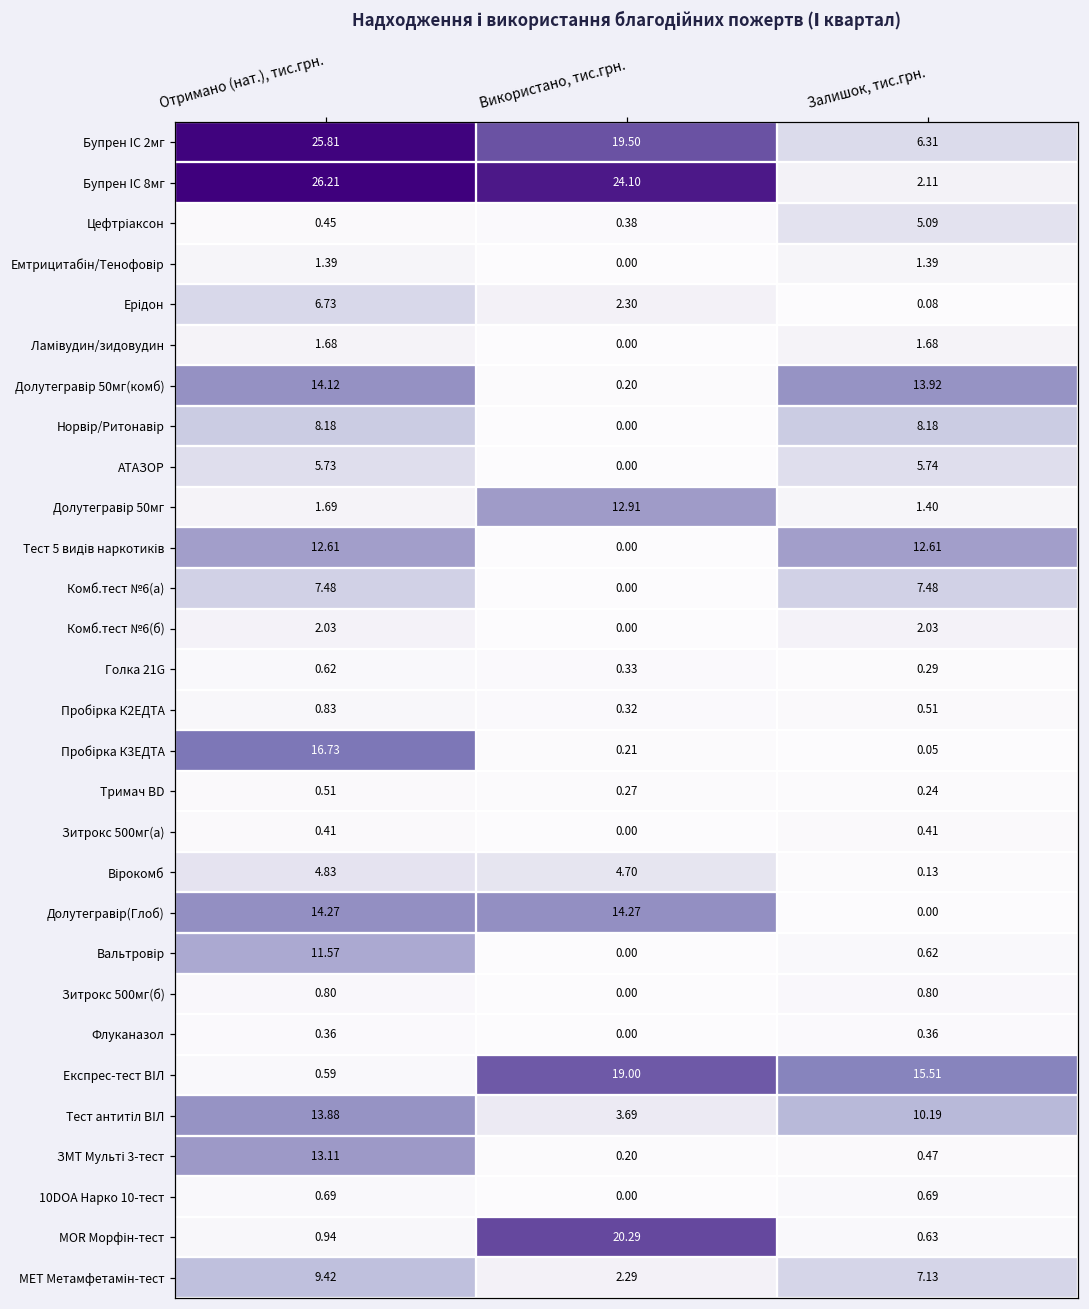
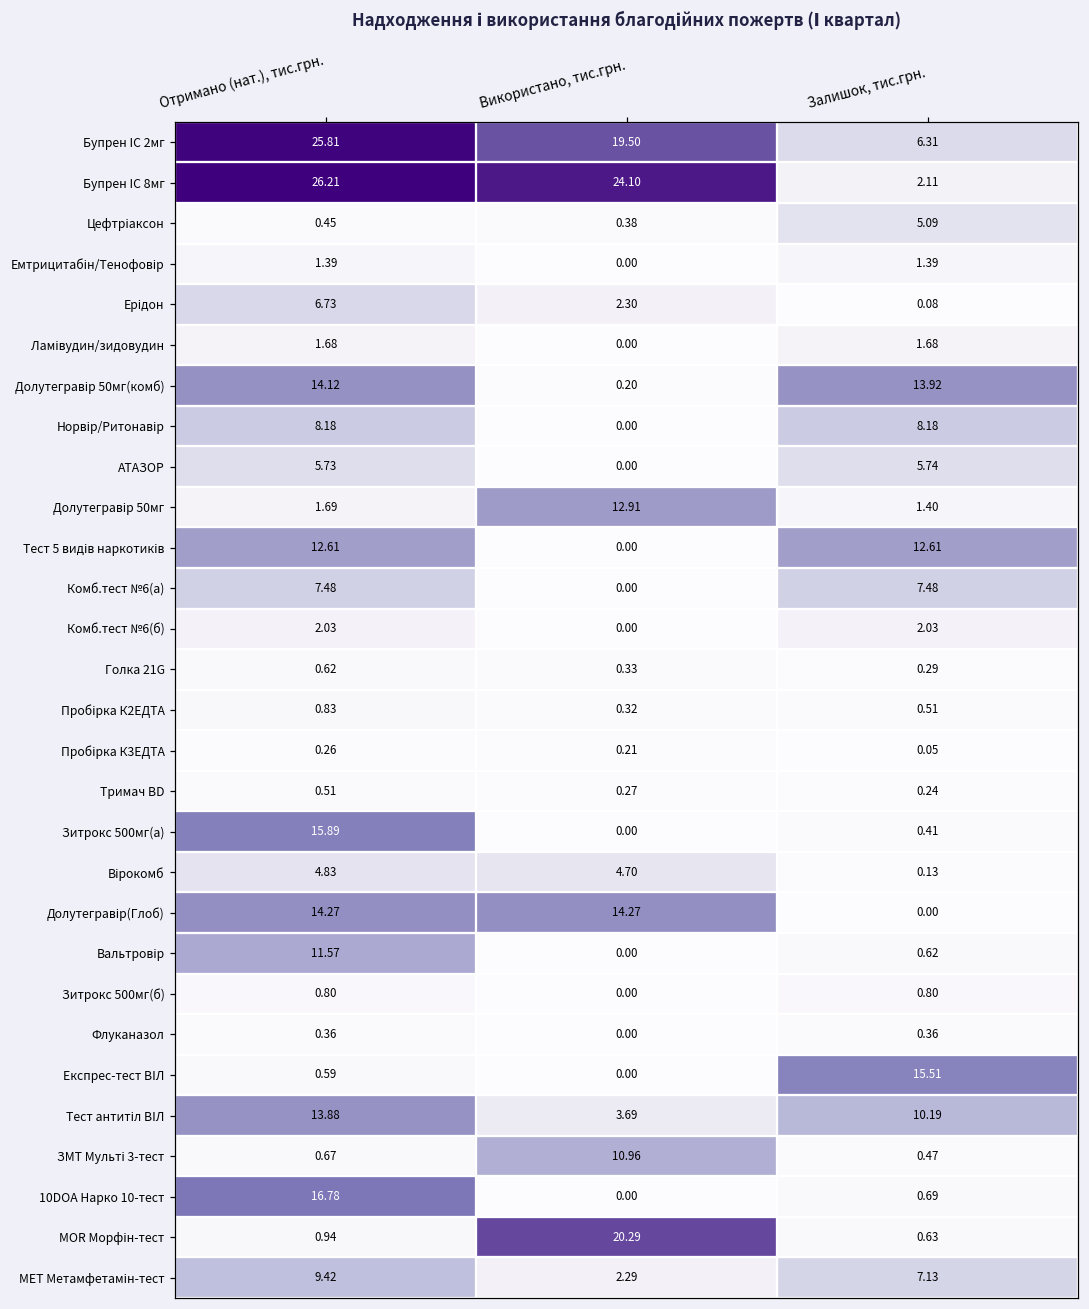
  {
    "Бупрен IC 2мг": {
      "Отримано (нат.), тис.грн.": 25.81,
      "Використано, тис.грн.": 19.50,
      "Залишок, тис.грн.": 6.31
    },
    "Бупрен IC 8мг": {
      "Отримано (нат.), тис.грн.": 26.21,
      "Використано, тис.грн.": 24.10,
      "Залишок, тис.грн.": 2.11
    },
    "Цефтріаксон": {
      "Отримано (нат.), тис.грн.": 0.45,
      "Використано, тис.грн.": 0.38,
      "Залишок, тис.грн.": 5.09
    },
    "Емтрицитабін/Тенофовір": {
      "Отримано (нат.), тис.грн.": 1.39,
      "Використано, тис.грн.": 0.00,
      "Залишок, тис.грн.": 1.39
    },
    "Ерідон": {
      "Отримано (нат.), тис.грн.": 6.73,
      "Використано, тис.грн.": 2.30,
      "Залишок, тис.грн.": 0.08
    },
    "Ламівудин/зидовудин": {
      "Отримано (нат.), тис.грн.": 1.68,
      "Використано, тис.грн.": 0.00,
      "Залишок, тис.грн.": 1.68
    },
    "Долутегравір 50мг(комб)": {
      "Отримано (нат.), тис.грн.": 14.12,
      "Використано, тис.грн.": 0.20,
      "Залишок, тис.грн.": 13.92
    },
    "Норвір/Ритонавір": {
      "Отримано (нат.), тис.грн.": 8.18,
      "Використано, тис.грн.": 0.00,
      "Залишок, тис.грн.": 8.18
    },
    "АТАЗОР": {
      "Отримано (нат.), тис.грн.": 5.73,
      "Використано, тис.грн.": 0.00,
      "Залишок, тис.грн.": 5.74
    },
    "Долутегравір 50мг": {
      "Отримано (нат.), тис.грн.": 1.69,
      "Використано, тис.грн.": 12.91,
      "Залишок, тис.грн.": 1.40
    },
    "Тест 5 видів наркотиків": {
      "Отримано (нат.), тис.грн.": 12.61,
      "Використано, тис.грн.": 0.00,
      "Залишок, тис.грн.": 12.61
    },
    "Комб.тест №6(а)": {
      "Отримано (нат.), тис.грн.": 7.48,
      "Використано, тис.грн.": 0.00,
      "Залишок, тис.грн.": 7.48
    },
    "Комб.тест №6(б)": {
      "Отримано (нат.), тис.грн.": 2.03,
      "Використано, тис.грн.": 0.00,
      "Залишок, тис.грн.": 2.03
    },
    "Голка 21G": {
      "Отримано (нат.), тис.грн.": 0.62,
      "Використано, тис.грн.": 0.33,
      "Залишок, тис.грн.": 0.29
    },
    "Пробірка К2ЕДТА": {
      "Отримано (нат.), тис.грн.": 0.83,
      "Використано, тис.грн.": 0.32,
      "Залишок, тис.грн.": 0.51
    },
    "Пробірка К3ЕДТА": {
-     "Отримано (нат.), тис.грн.": 16.73,
+     "Отримано (нат.), тис.грн.": 0.26,
      "Використано, тис.грн.": 0.21,
      "Залишок, тис.грн.": 0.05
    },
    "Тримач BD": {
      "Отримано (нат.), тис.грн.": 0.51,
      "Використано, тис.грн.": 0.27,
      "Залишок, тис.грн.": 0.24
    },
    "Зитрокс 500мг(а)": {
-     "Отримано (нат.), тис.грн.": 0.41,
+     "Отримано (нат.), тис.грн.": 15.89,
      "Використано, тис.грн.": 0.00,
      "Залишок, тис.грн.": 0.41
    },
    "Вірокомб": {
      "Отримано (нат.), тис.грн.": 4.83,
      "Використано, тис.грн.": 4.70,
      "Залишок, тис.грн.": 0.13
    },
    "Долутегравір(Глоб)": {
      "Отримано (нат.), тис.грн.": 14.27,
      "Використано, тис.грн.": 14.27,
      "Залишок, тис.грн.": 0.00
    },
    "Вальтровір": {
      "Отримано (нат.), тис.грн.": 11.57,
      "Використано, тис.грн.": 0.00,
      "Залишок, тис.грн.": 0.62
    },
    "Зитрокс 500мг(б)": {
      "Отримано (нат.), тис.грн.": 0.80,
      "Використано, тис.грн.": 0.00,
      "Залишок, тис.грн.": 0.80
    },
    "Флуканазол": {
      "Отримано (нат.), тис.грн.": 0.36,
      "Використано, тис.грн.": 0.00,
      "Залишок, тис.грн.": 0.36
    },
    "Експрес-тест ВІЛ": {
      "Отримано (нат.), тис.грн.": 0.59,
-     "Використано, тис.грн.": 19.00,
+     "Використано, тис.грн.": 0.00,
      "Залишок, тис.грн.": 15.51
    },
    "Тест антитіл ВІЛ": {
      "Отримано (нат.), тис.грн.": 13.88,
      "Використано, тис.грн.": 3.69,
      "Залишок, тис.грн.": 10.19
    },
    "ЗМТ Мульті 3-тест": {
-     "Отримано (нат.), тис.грн.": 13.11,
-     "Використано, тис.грн.": 0.20,
+     "Отримано (нат.), тис.грн.": 0.67,
+     "Використано, тис.грн.": 10.96,
      "Залишок, тис.грн.": 0.47
    },
    "10DOA Нарко 10-тест": {
-     "Отримано (нат.), тис.грн.": 0.69,
+     "Отримано (нат.), тис.грн.": 16.78,
      "Використано, тис.грн.": 0.00,
      "Залишок, тис.грн.": 0.69
    },
    "MOR Морфін-тест": {
      "Отримано (нат.), тис.грн.": 0.94,
      "Використано, тис.грн.": 20.29,
      "Залишок, тис.грн.": 0.63
    },
    "МЕТ Метамфетамін-тест": {
      "Отримано (нат.), тис.грн.": 9.42,
      "Використано, тис.грн.": 2.29,
      "Залишок, тис.грн.": 7.13
    }
  }
